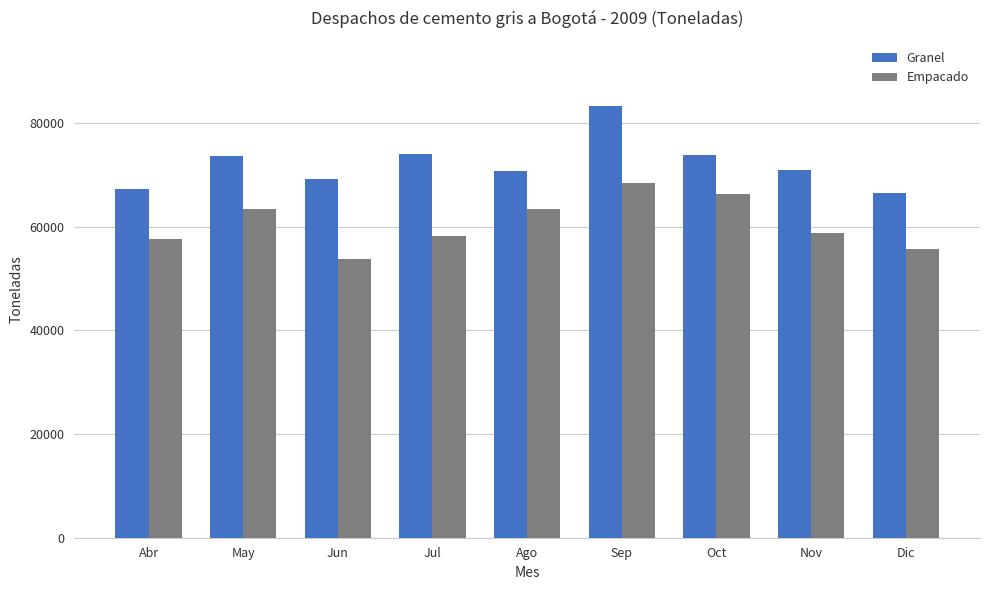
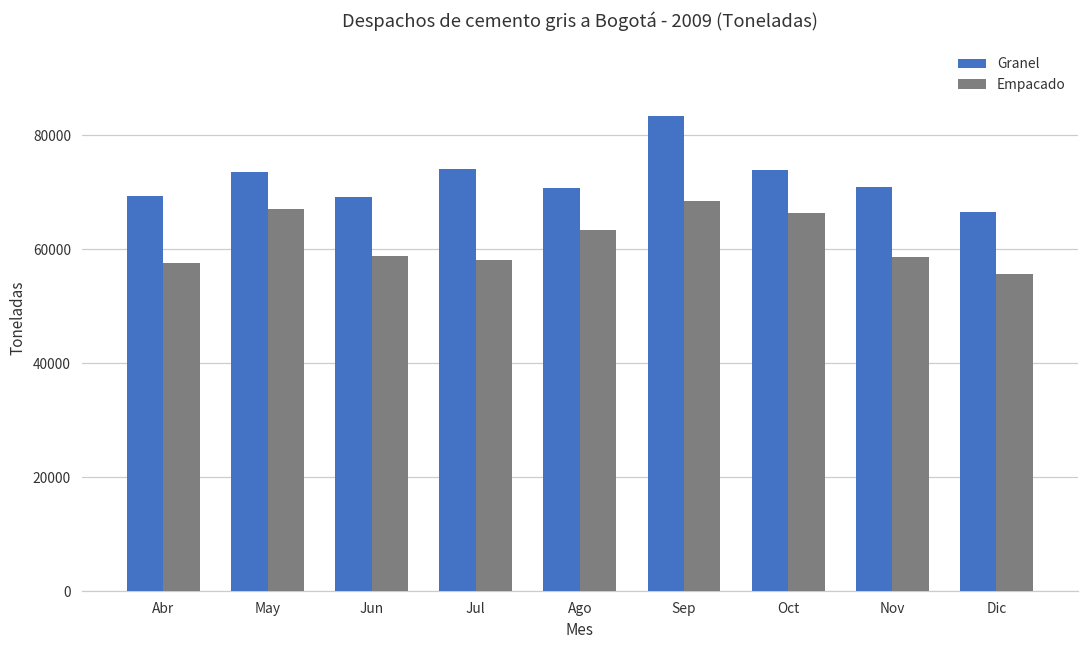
  {
    "Granel": {
-     "Abr": 67000,
+     "Abr": 69000,
      "May": 74000,
      "Jun": 69000,
      "Jul": 74000,
      "Ago": 71000,
      "Sep": 83000,
      "Oct": 74000,
      "Nov": 71000,
      "Dic": 67000
    },
    "Empacado": {
      "Abr": 58000,
-     "May": 63000,
-     "Jun": 54000,
+     "May": 67000,
+     "Jun": 59000,
      "Jul": 58000,
      "Ago": 63000,
      "Sep": 68000,
      "Oct": 66000,
      "Nov": 59000,
      "Dic": 56000
    }
  }
